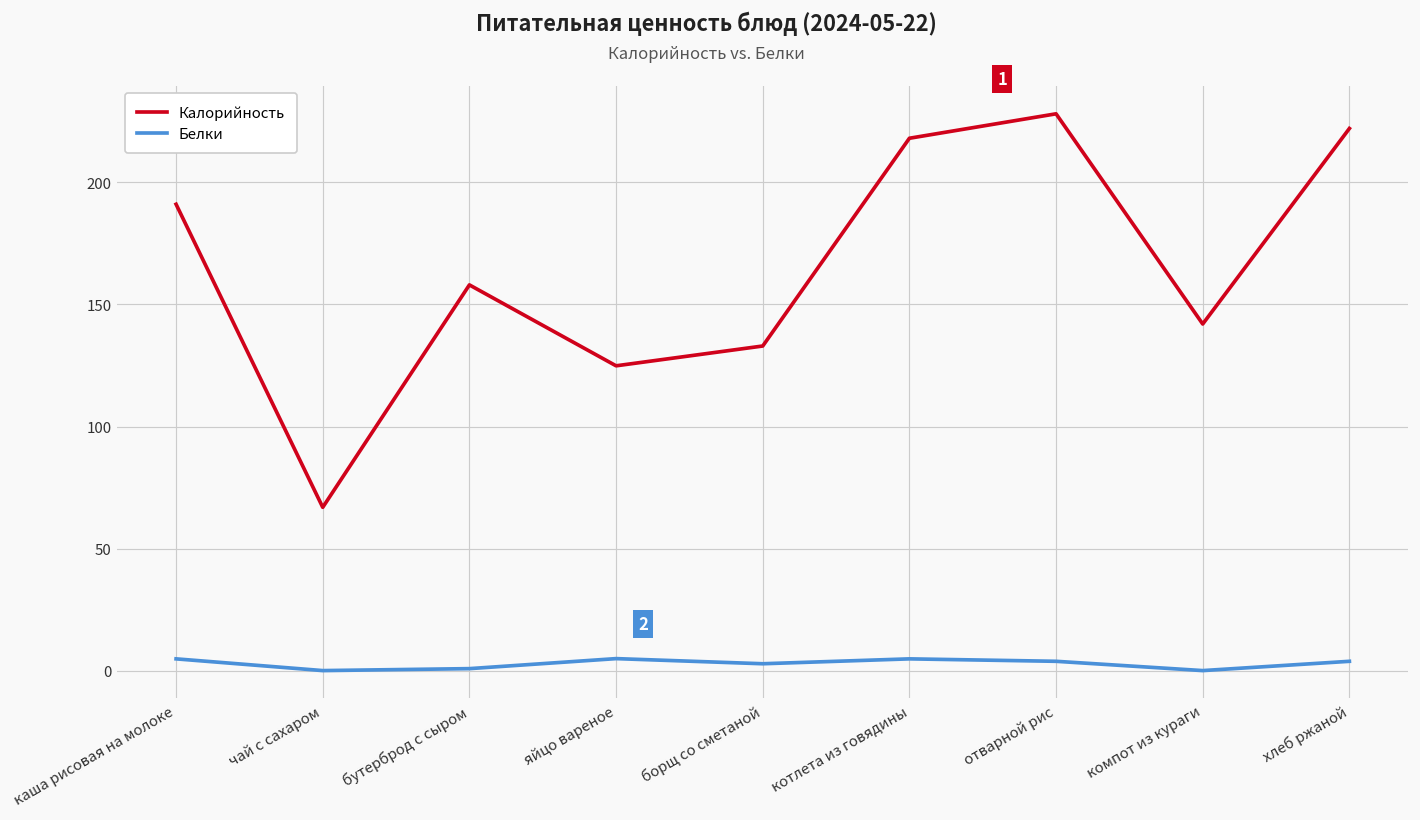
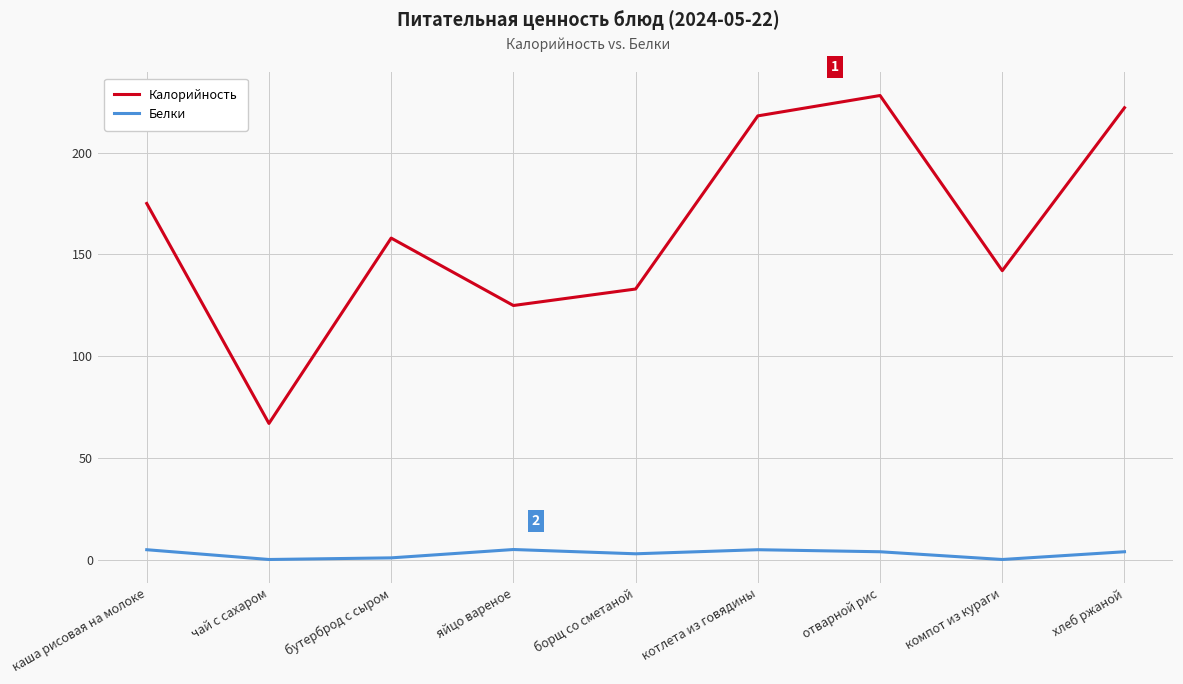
  {
    "Калорийность": {
-     "каша рисовая на молоке": 191,
+     "каша рисовая на молоке": 175,
      "чай с сахаром": 67,
      "бутерброд с сыром": 158,
      "яйцо вареное": 125,
      "борщ со сметаной": 133,
      "котлета из говядины": 218,
      "отварной рис": 228,
      "компот из кураги": 142,
      "хлеб ржаной": 222
    },
    "Белки": {
      "каша рисовая на молоке": 5,
      "чай с сахаром": 0,
      "бутерброд с сыром": 1,
      "яйцо вареное": 5,
      "борщ со сметаной": 3,
      "котлета из говядины": 5,
      "отварной рис": 4,
      "компот из кураги": 0,
      "хлеб ржаной": 4
    }
  }
